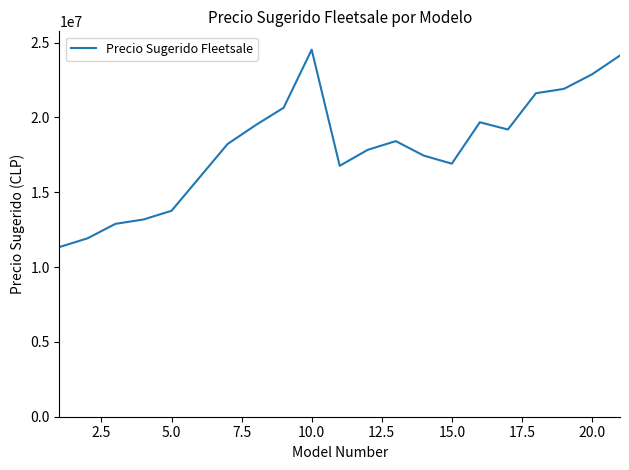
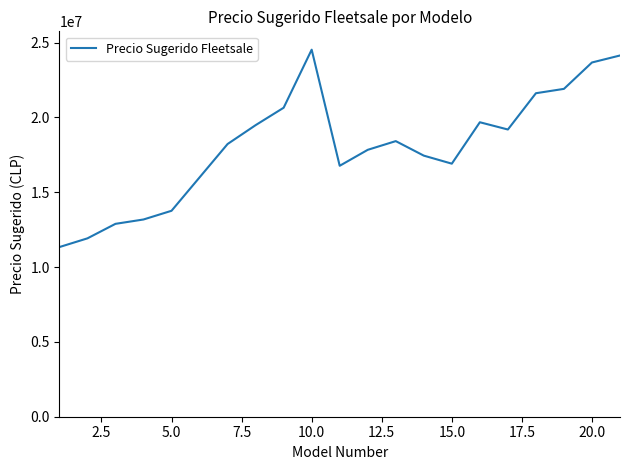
  {
    "5.0": 13800000,
    "10.0": 24500000,
    "15.0": 16900000,
-   "20.0": 22900000
+   "20.0": 23700000
  }
